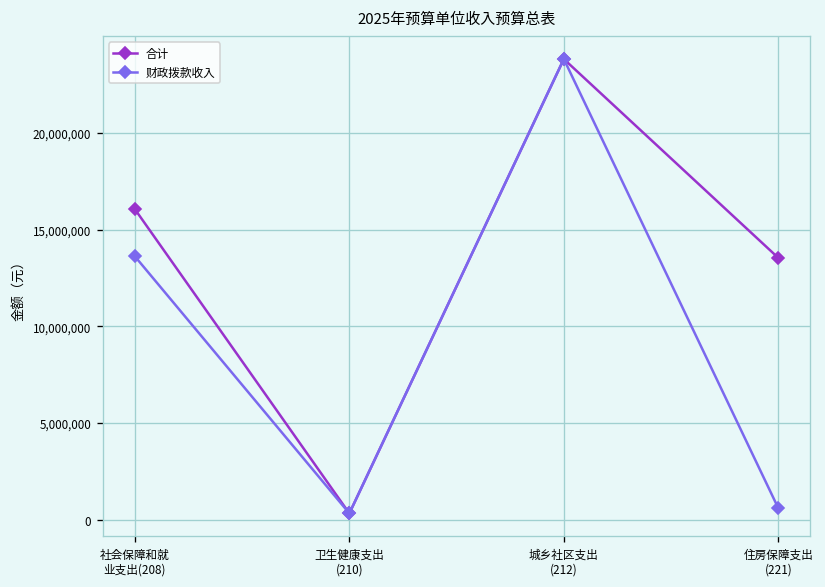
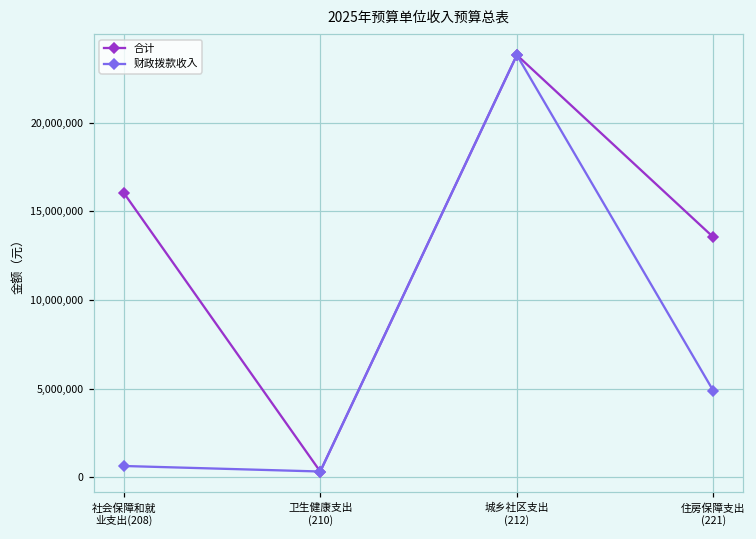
  {
    "合计": {
      "社会保障和就 业支出(208)": "16,100,000",
      "住房保障支出 (221)": "13,500,000"
    },
    "财政拨款收入": {
-     "社会保障和就 业支出(208)": "13,600,000",
-     "住房保障支出 (221)": "600,000"
+     "社会保障和就 业支出(208)": "600,000",
+     "住房保障支出 (221)": "4,900,000"
    }
  }
